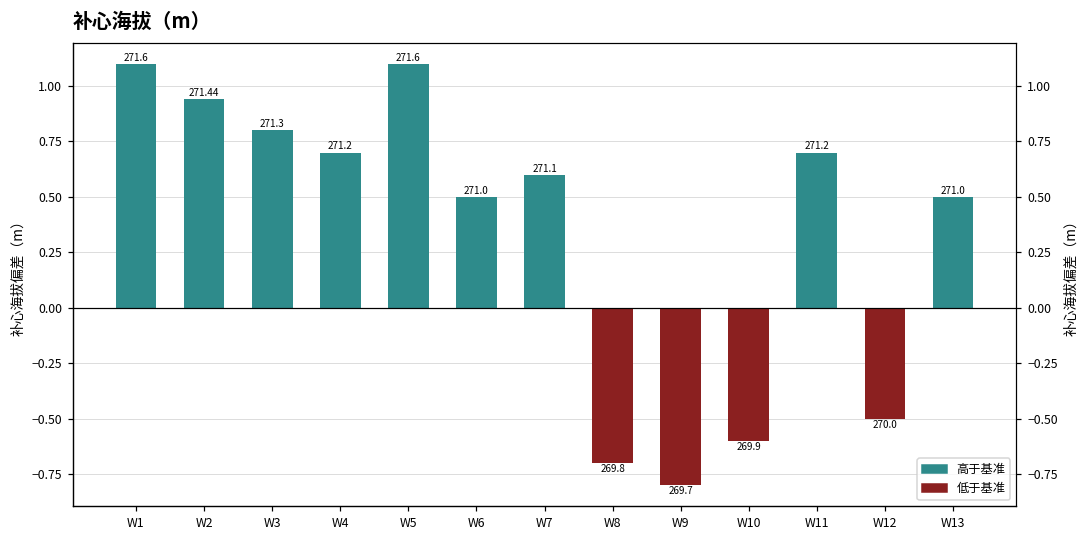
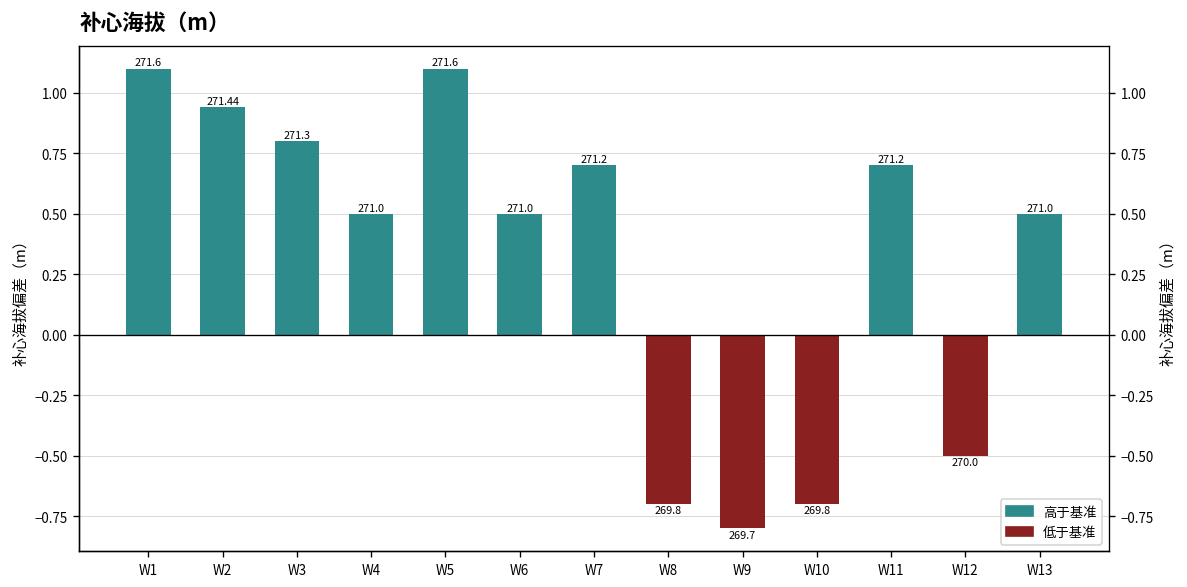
  {
-   "W4": 271.2,
-   "W7": 271.1,
-   "W10": 269.9
+   "W4": 271.0,
+   "W7": 271.2,
+   "W10": 269.8
  }
